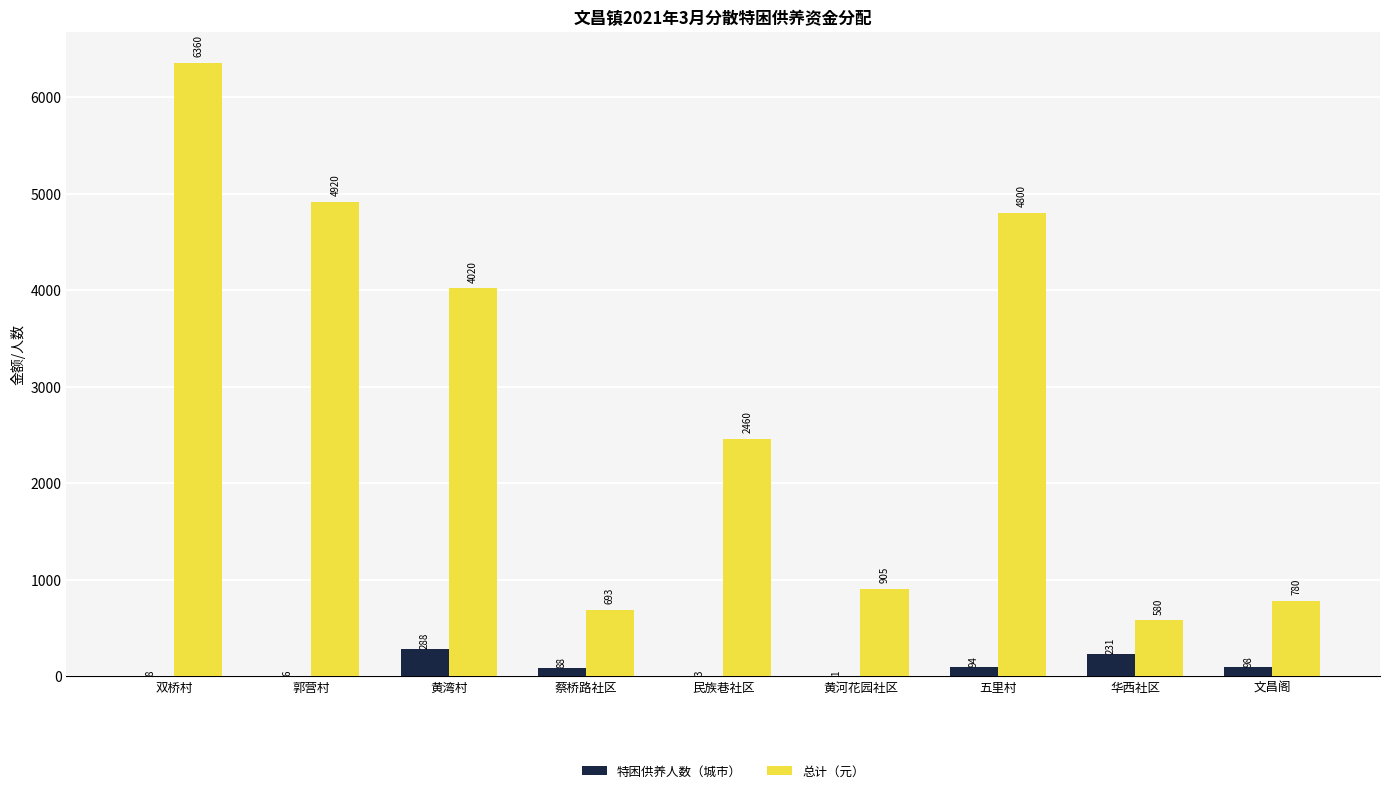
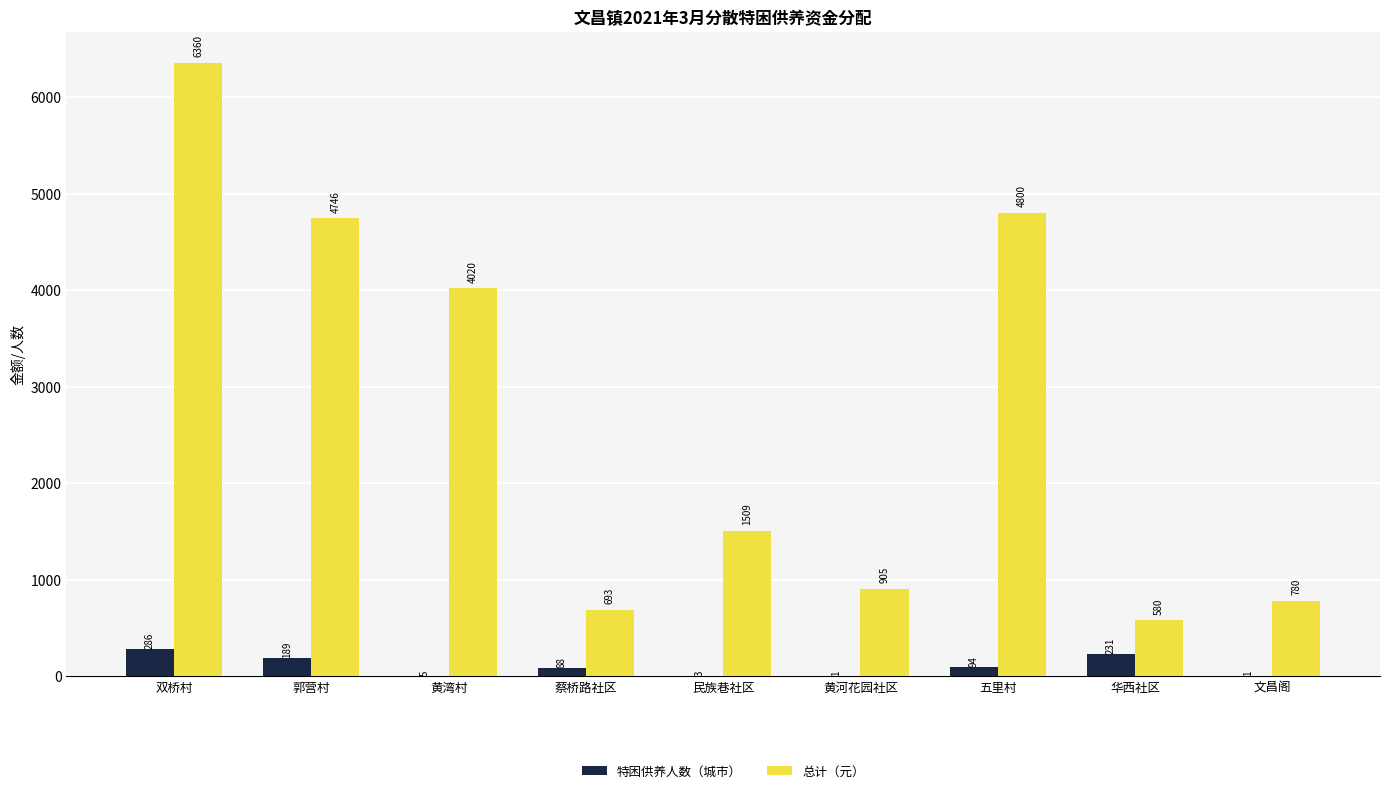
  {
    "特困供养人数（城市）": {
-     "双桥村": 8,
-     "郭营村": 6,
-     "黄湾村": 288,
+     "双桥村": 286,
+     "郭营村": 189,
+     "黄湾村": 5,
      "蔡桥路社区": 88,
      "民族巷社区": 3,
      "黄河花园社区": 1,
      "五里村": 94,
      "华西社区": 231,
-     "文昌阁": 98
+     "文昌阁": 1
    },
    "总计（元）": {
      "双桥村": 6360,
-     "郭营村": 4920,
+     "郭营村": 4746,
      "黄湾村": 4020,
      "蔡桥路社区": 693,
-     "民族巷社区": 2460,
+     "民族巷社区": 1509,
      "黄河花园社区": 905,
      "五里村": 4800,
      "华西社区": 580,
      "文昌阁": 780
    }
  }
